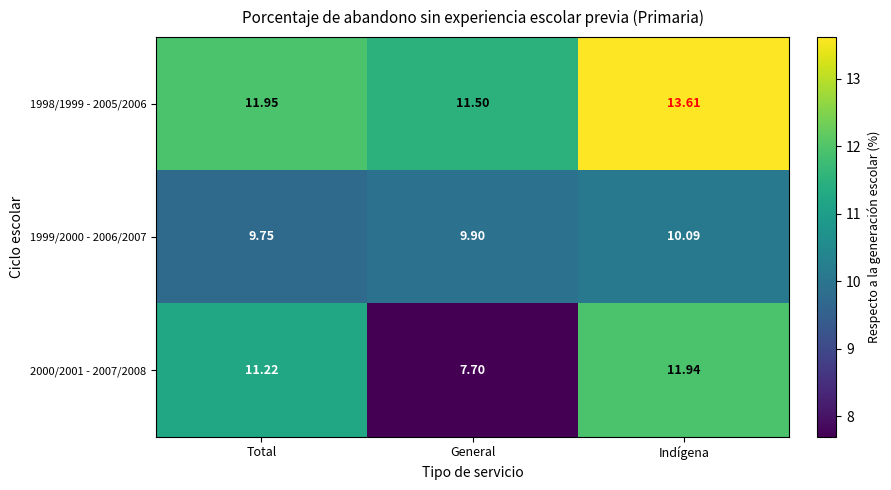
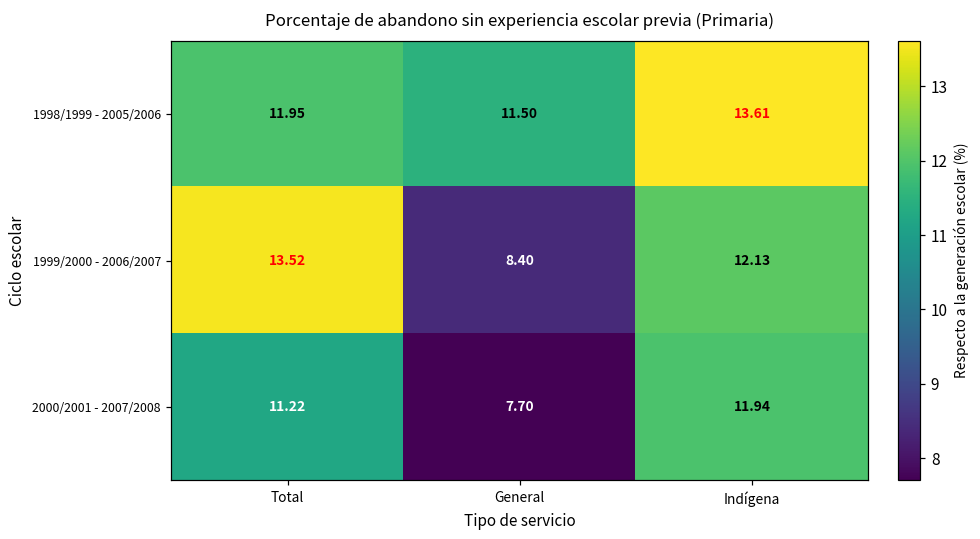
  {
    "1998/1999 - 2005/2006": {
      "Total": 11.95,
      "General": 11.50,
      "Indígena": 13.61
    },
    "1999/2000 - 2006/2007": {
-     "Total": 9.75,
-     "General": 9.90,
-     "Indígena": 10.09
+     "Total": 13.52,
+     "General": 8.40,
+     "Indígena": 12.13
    },
    "2000/2001 - 2007/2008": {
      "Total": 11.22,
      "General": 7.70,
      "Indígena": 11.94
    }
  }
